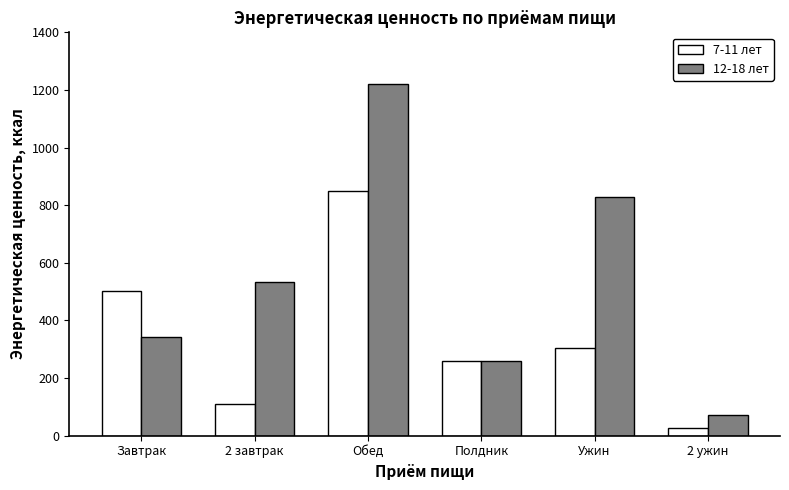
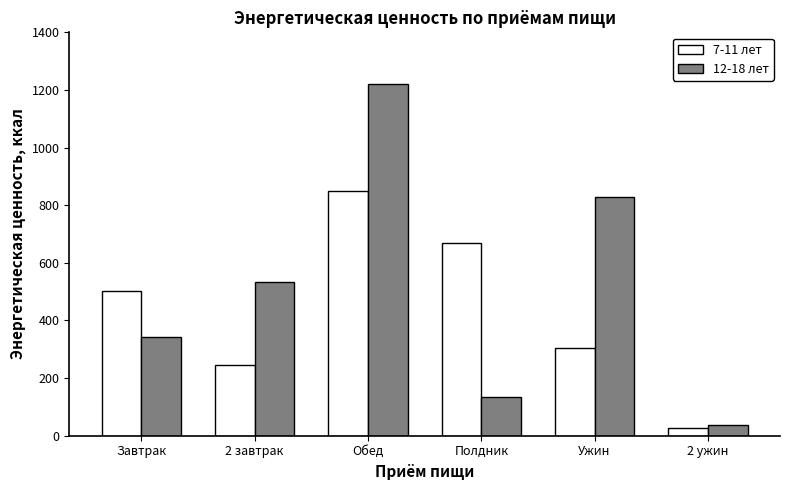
  {
    "7-11 лет": {
      "Завтрак": 500,
-     "2 завтрак": 110,
+     "2 завтрак": 240,
      "Обед": 850,
-     "Полдник": 260,
+     "Полдник": 670,
      "Ужин": 310,
      "2 ужин": 30
    },
    "12-18 лет": {
      "Завтрак": 340,
      "2 завтрак": 530,
      "Обед": 1220,
-     "Полдник": 260,
+     "Полдник": 130,
      "Ужин": 830,
-     "2 ужин": 70
+     "2 ужин": 40
    }
  }
